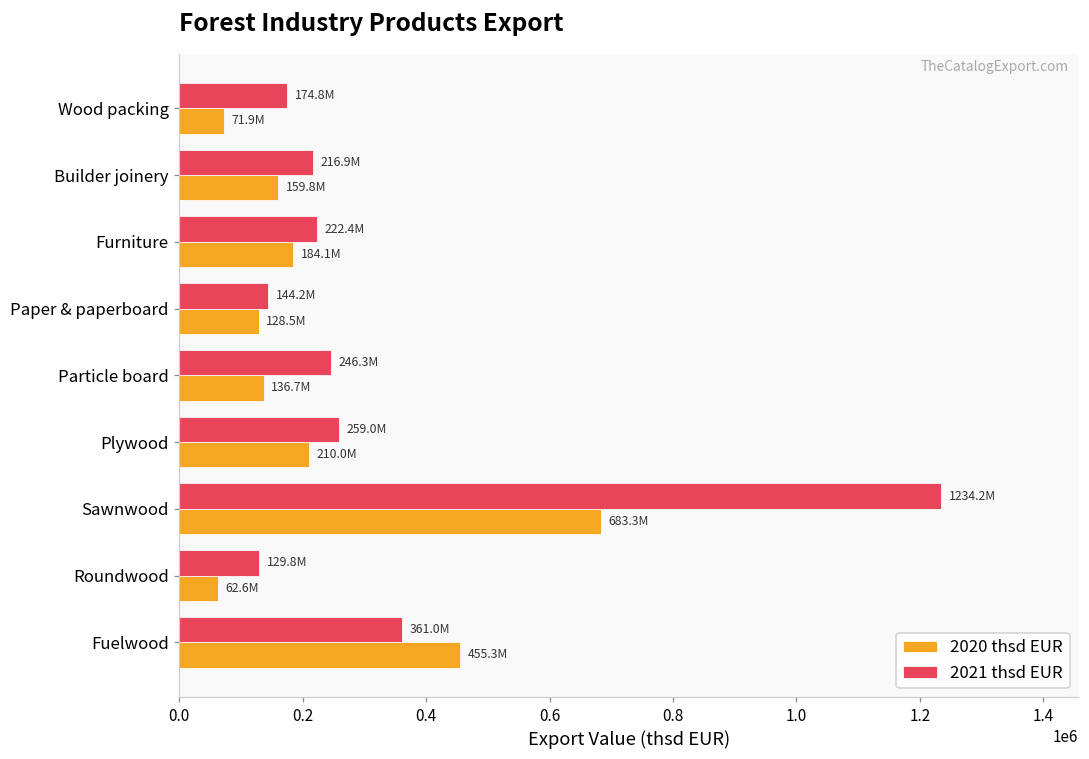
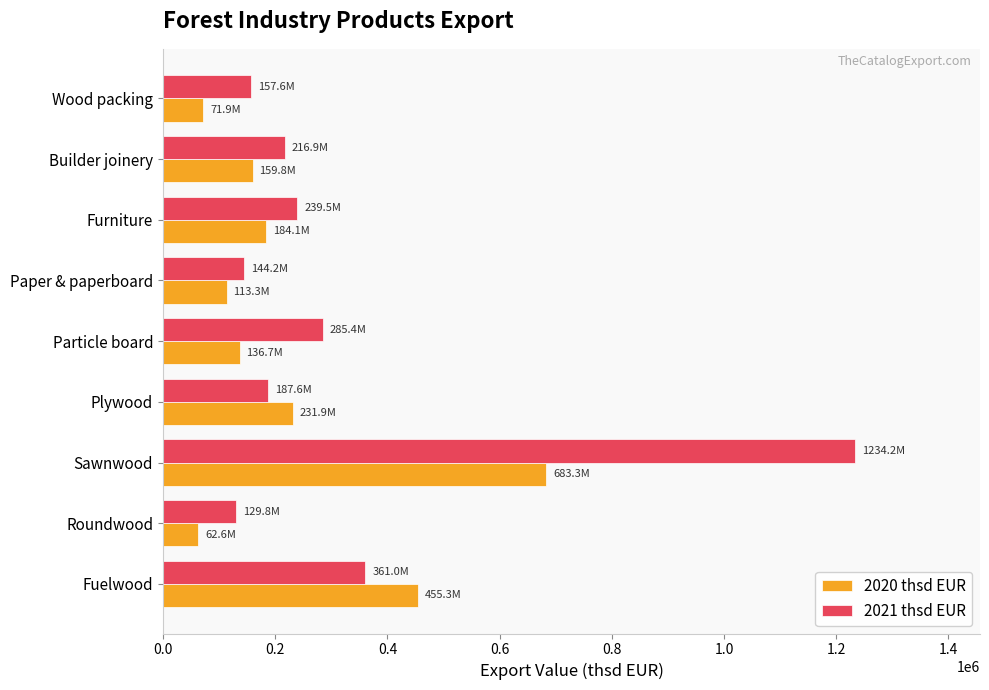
  {
    "2020 thsd EUR": {
      "Wood packing": "71.9M",
      "Builder joinery": "159.8M",
      "Furniture": "184.1M",
-     "Paper & paperboard": "128.5M",
+     "Paper & paperboard": "113.3M",
      "Particle board": "136.7M",
-     "Plywood": "210.0M",
+     "Plywood": "231.9M",
      "Sawnwood": "683.3M",
      "Roundwood": "62.6M",
      "Fuelwood": "455.3M"
    },
    "2021 thsd EUR": {
-     "Wood packing": "174.8M",
+     "Wood packing": "157.6M",
      "Builder joinery": "216.9M",
-     "Furniture": "222.4M",
+     "Furniture": "239.5M",
      "Paper & paperboard": "144.2M",
-     "Particle board": "246.3M",
-     "Plywood": "259.0M",
+     "Particle board": "285.4M",
+     "Plywood": "187.6M",
      "Sawnwood": "1234.2M",
      "Roundwood": "129.8M",
      "Fuelwood": "361.0M"
    }
  }
